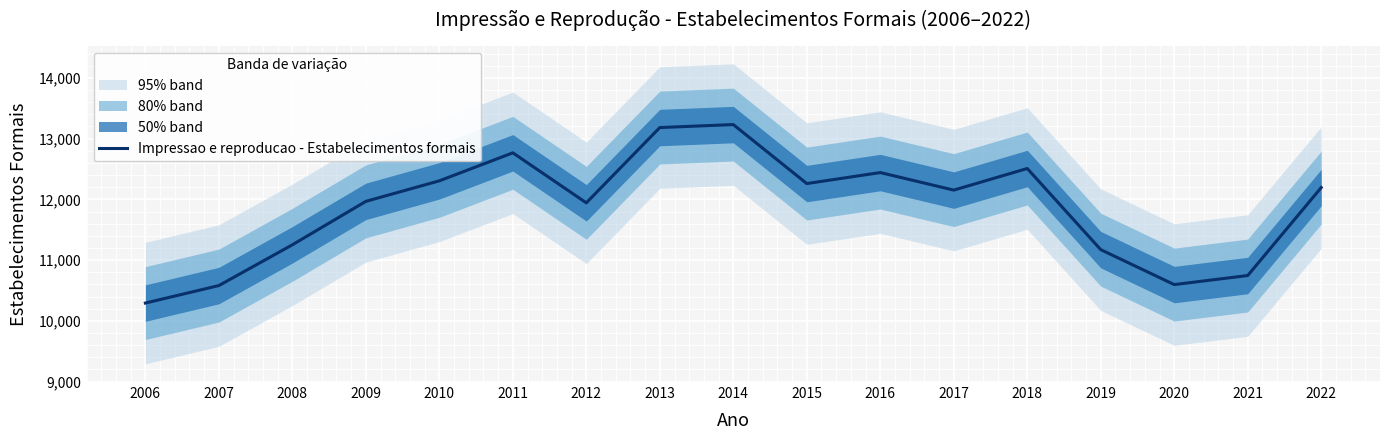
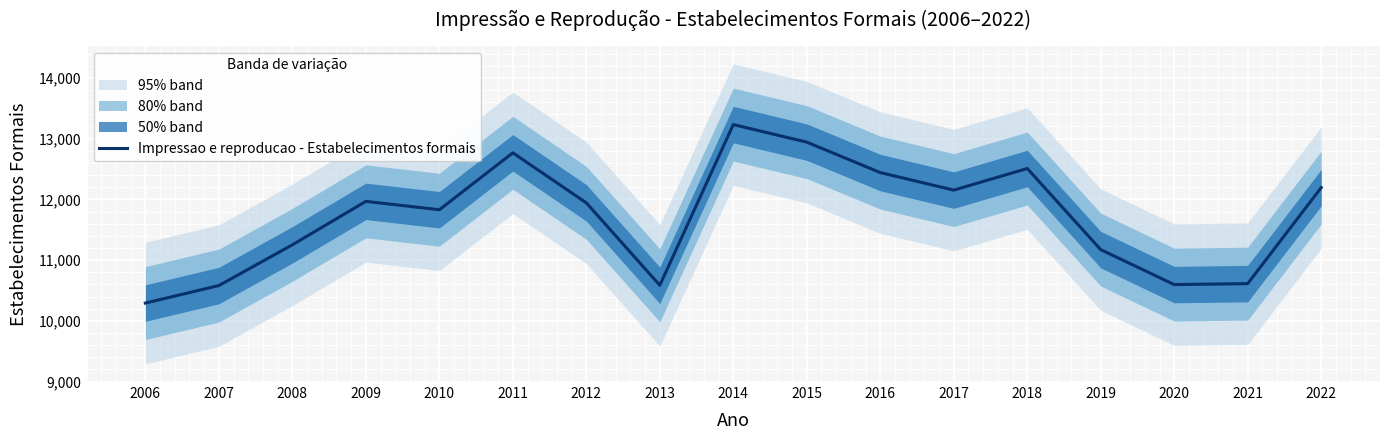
  {
    "Impressao e reproducao - Estabelecimentos formais": {
      "2006": "10,300",
      "2007": "10,600",
      "2008": "11,300",
      "2009": "12,000",
-     "2010": "12,300",
+     "2010": "11,800",
      "2011": "12,800",
      "2012": "11,900",
-     "2013": "13,200",
+     "2013": "10,600",
      "2014": "13,200",
-     "2015": "12,300",
+     "2015": "12,900",
      "2016": "12,400",
      "2017": "12,200",
      "2018": "12,500",
      "2019": "11,200",
      "2020": "10,600",
-     "2021": "10,700",
+     "2021": "10,600",
      "2022": "12,200"
    }
  }
